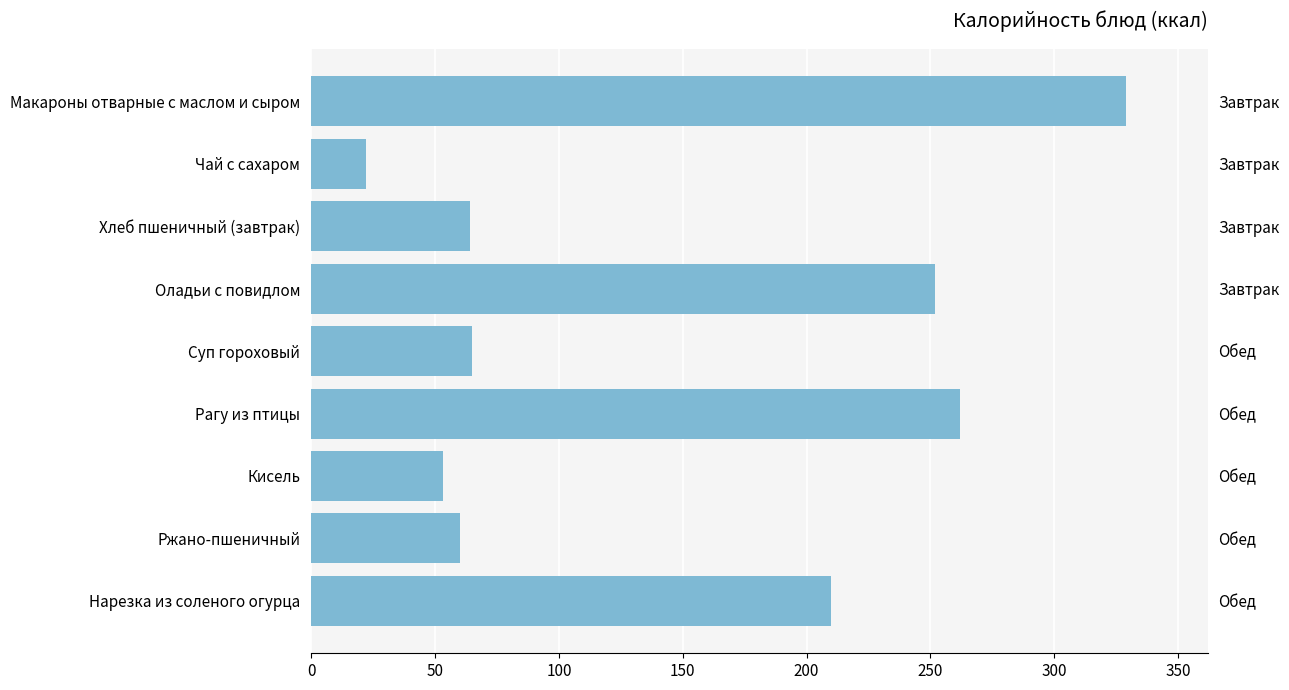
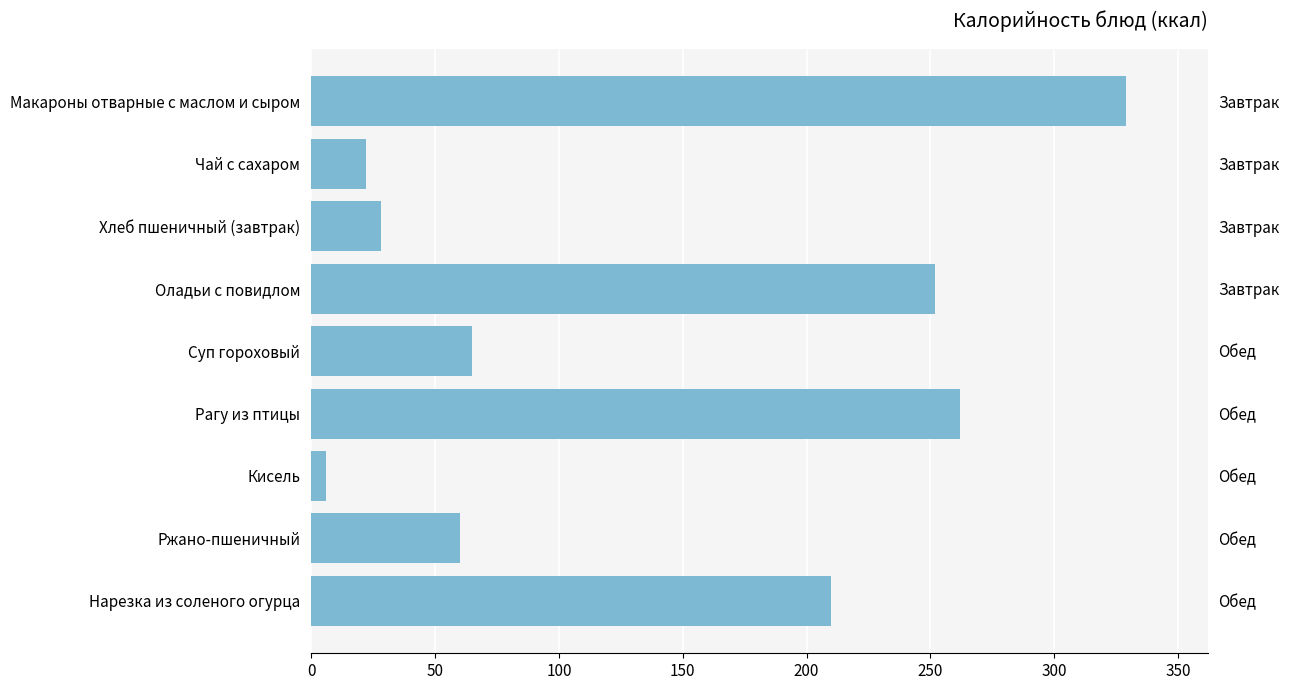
  {
    "Макароны отварные с маслом и сыром": 329,
    "Чай с сахаром": 22,
-   "Хлеб пшеничный (завтрак)": 64,
+   "Хлеб пшеничный (завтрак)": 28,
    "Оладьи с повидлом": 252,
    "Суп гороховый": 65,
    "Рагу из птицы": 262,
-   "Кисель": 53,
+   "Кисель": 6,
    "Ржано-пшеничный": 60,
    "Нарезка из соленого огурца": 210
  }
